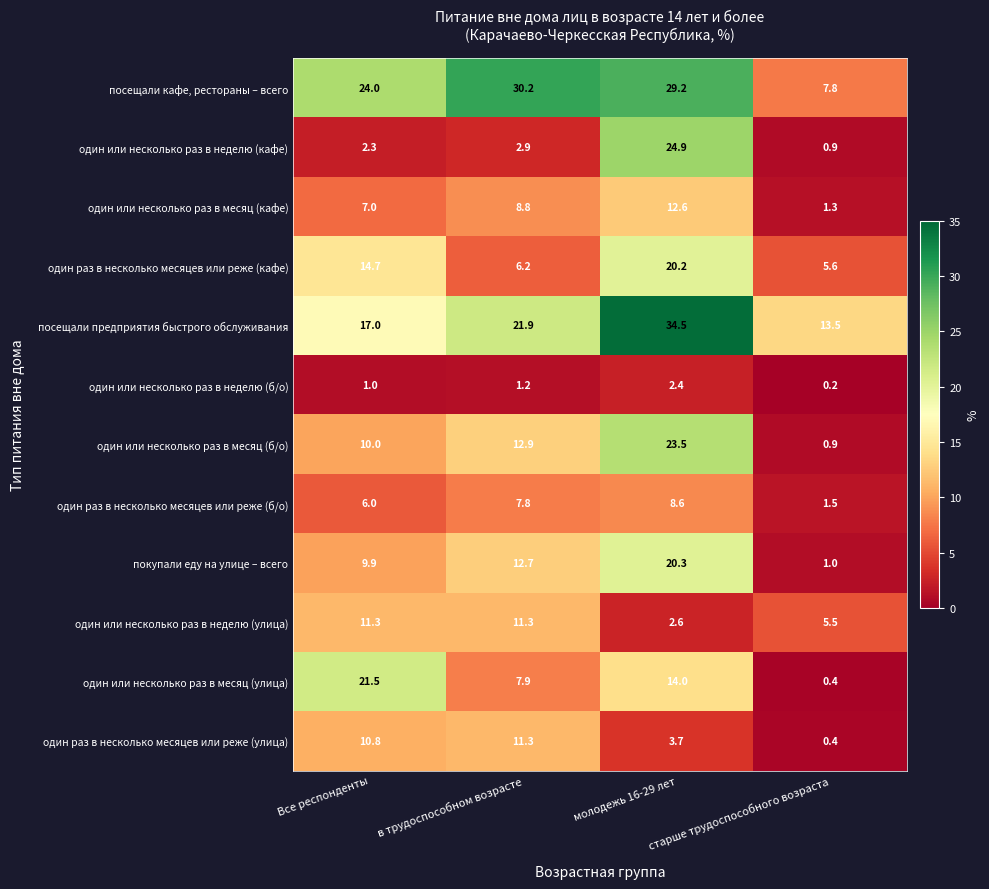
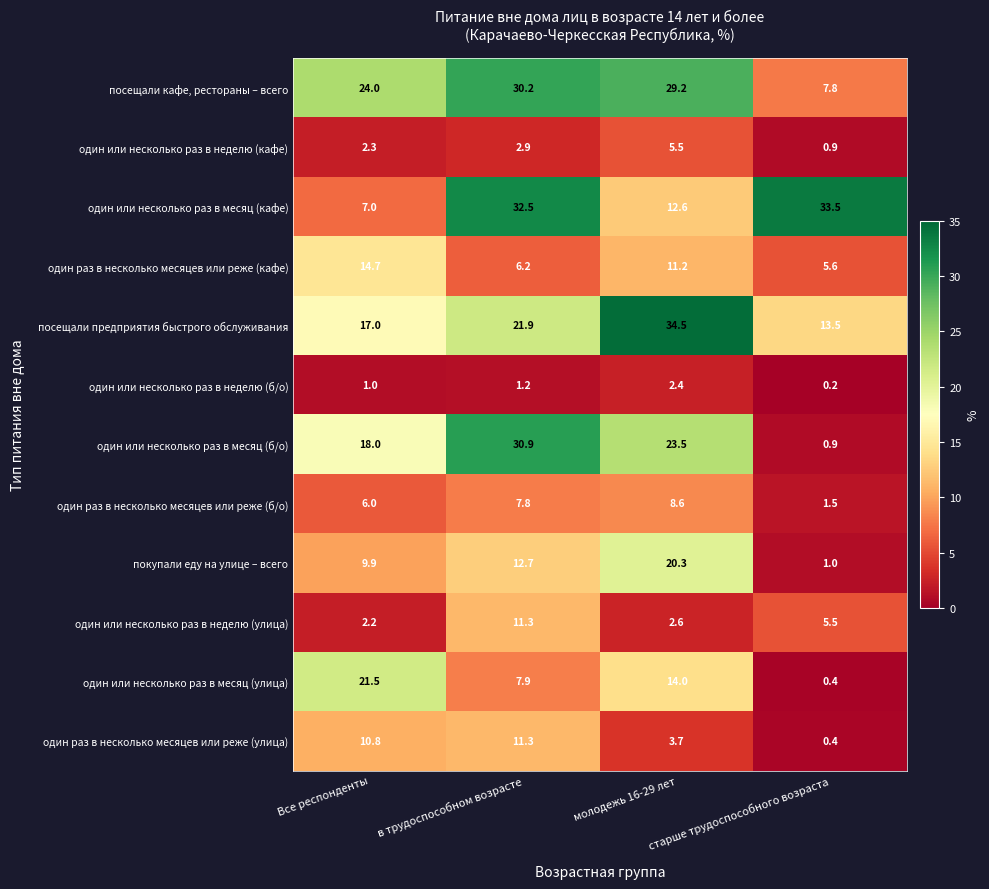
  {
    "посещали кафе, рестораны – всего": {
      "Все респонденты": 24.0,
      "в трудоспособном возрасте": 30.2,
      "молодежь 16-29 лет": 29.2,
      "старше трудоспособного возраста": 7.8
    },
    "один или несколько раз в неделю (кафе)": {
      "Все респонденты": 2.3,
      "в трудоспособном возрасте": 2.9,
-     "молодежь 16-29 лет": 24.9,
+     "молодежь 16-29 лет": 5.5,
      "старше трудоспособного возраста": 0.9
    },
    "один или несколько раз в месяц (кафе)": {
      "Все респонденты": 7.0,
-     "в трудоспособном возрасте": 8.8,
+     "в трудоспособном возрасте": 32.5,
      "молодежь 16-29 лет": 12.6,
-     "старше трудоспособного возраста": 1.3
+     "старше трудоспособного возраста": 33.5
    },
    "один раз в несколько месяцев или реже (кафе)": {
      "Все респонденты": 14.7,
      "в трудоспособном возрасте": 6.2,
-     "молодежь 16-29 лет": 20.2,
+     "молодежь 16-29 лет": 11.2,
      "старше трудоспособного возраста": 5.6
    },
    "посещали предприятия быстрого обслуживания": {
      "Все респонденты": 17.0,
      "в трудоспособном возрасте": 21.9,
      "молодежь 16-29 лет": 34.5,
      "старше трудоспособного возраста": 13.5
    },
    "один или несколько раз в неделю (б/о)": {
      "Все респонденты": 1.0,
      "в трудоспособном возрасте": 1.2,
      "молодежь 16-29 лет": 2.4,
      "старше трудоспособного возраста": 0.2
    },
    "один или несколько раз в месяц (б/о)": {
-     "Все респонденты": 10.0,
-     "в трудоспособном возрасте": 12.9,
+     "Все респонденты": 18.0,
+     "в трудоспособном возрасте": 30.9,
      "молодежь 16-29 лет": 23.5,
      "старше трудоспособного возраста": 0.9
    },
    "один раз в несколько месяцев или реже (б/о)": {
      "Все респонденты": 6.0,
      "в трудоспособном возрасте": 7.8,
      "молодежь 16-29 лет": 8.6,
      "старше трудоспособного возраста": 1.5
    },
    "покупали еду на улице – всего": {
      "Все респонденты": 9.9,
      "в трудоспособном возрасте": 12.7,
      "молодежь 16-29 лет": 20.3,
      "старше трудоспособного возраста": 1.0
    },
    "один или несколько раз в неделю (улица)": {
-     "Все респонденты": 11.3,
+     "Все респонденты": 2.2,
      "в трудоспособном возрасте": 11.3,
      "молодежь 16-29 лет": 2.6,
      "старше трудоспособного возраста": 5.5
    },
    "один или несколько раз в месяц (улица)": {
      "Все респонденты": 21.5,
      "в трудоспособном возрасте": 7.9,
      "молодежь 16-29 лет": 14.0,
      "старше трудоспособного возраста": 0.4
    },
    "один раз в несколько месяцев или реже (улица)": {
      "Все респонденты": 10.8,
      "в трудоспособном возрасте": 11.3,
      "молодежь 16-29 лет": 3.7,
      "старше трудоспособного возраста": 0.4
    }
  }
